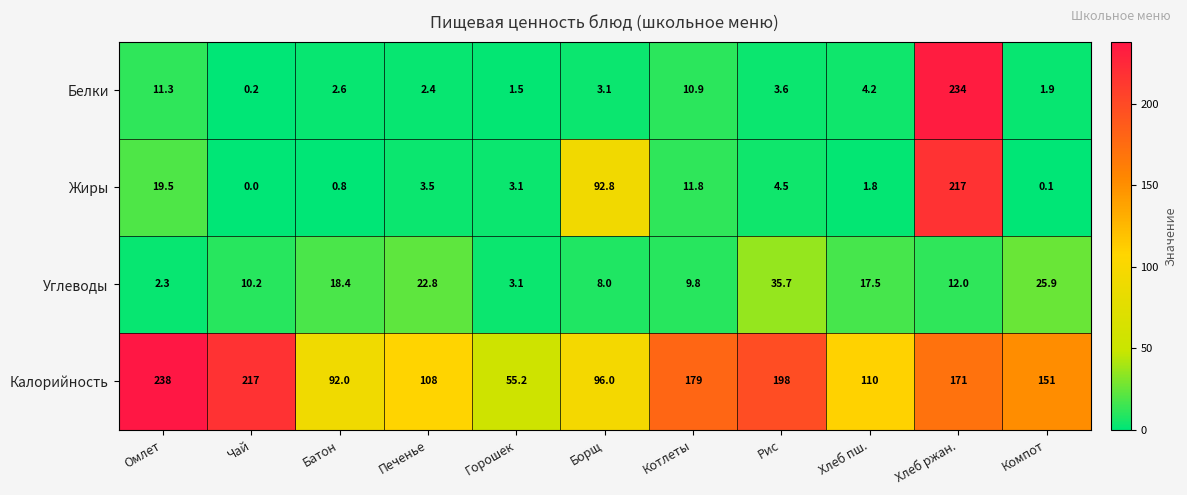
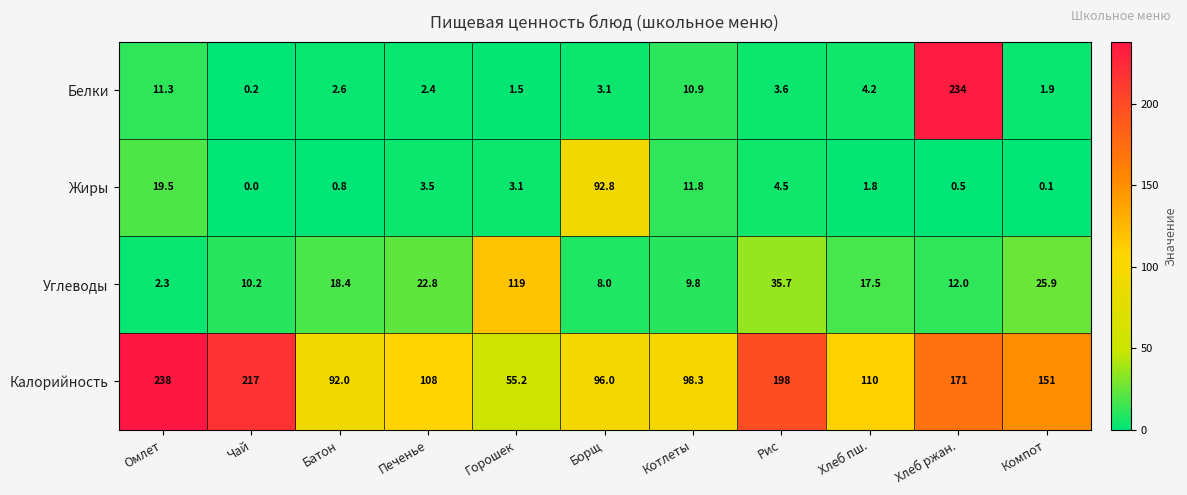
  {
    "Белки": {
      "Омлет": 11.3,
      "Чай": 0.2,
      "Батон": 2.6,
      "Печенье": 2.4,
      "Горошек": 1.5,
      "Борщ": 3.1,
      "Котлеты": 10.9,
      "Рис": 3.6,
      "Хлеб пш.": 4.2,
      "Хлеб ржан.": 234,
      "Компот": 1.9
    },
    "Жиры": {
      "Омлет": 19.5,
      "Чай": 0.0,
      "Батон": 0.8,
      "Печенье": 3.5,
      "Горошек": 3.1,
      "Борщ": 92.8,
      "Котлеты": 11.8,
      "Рис": 4.5,
      "Хлеб пш.": 1.8,
-     "Хлеб ржан.": 217,
+     "Хлеб ржан.": 0.5,
      "Компот": 0.1
    },
    "Углеводы": {
      "Омлет": 2.3,
      "Чай": 10.2,
      "Батон": 18.4,
      "Печенье": 22.8,
-     "Горошек": 3.1,
+     "Горошек": 119,
      "Борщ": 8.0,
      "Котлеты": 9.8,
      "Рис": 35.7,
      "Хлеб пш.": 17.5,
      "Хлеб ржан.": 12.0,
      "Компот": 25.9
    },
    "Калорийность": {
      "Омлет": 238,
      "Чай": 217,
      "Батон": 92.0,
      "Печенье": 108,
      "Горошек": 55.2,
      "Борщ": 96.0,
-     "Котлеты": 179,
+     "Котлеты": 98.3,
      "Рис": 198,
      "Хлеб пш.": 110,
      "Хлеб ржан.": 171,
      "Компот": 151
    }
  }
